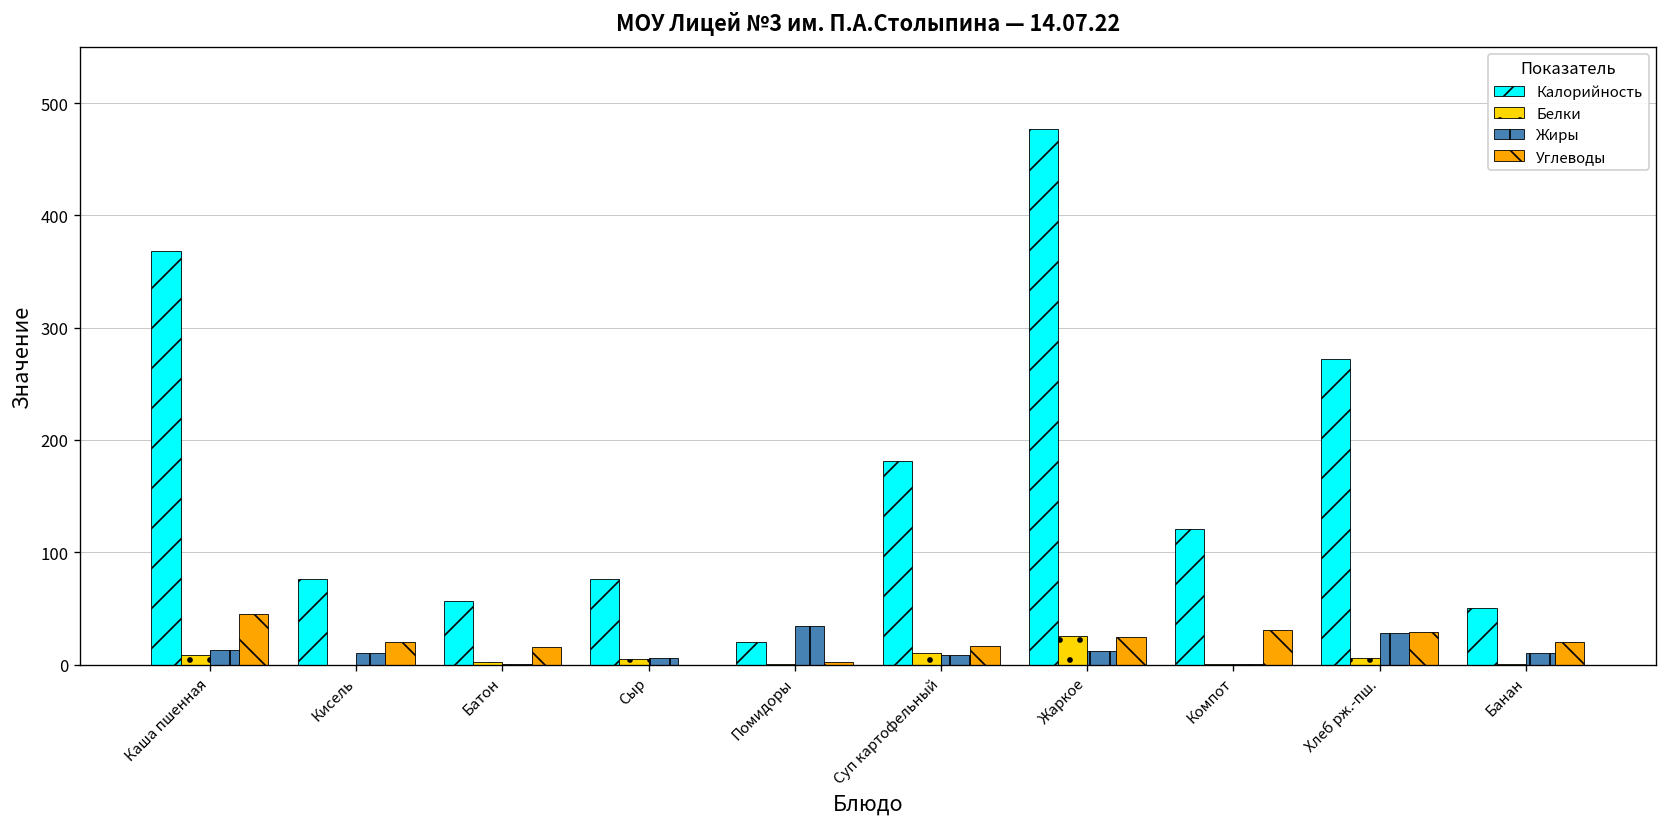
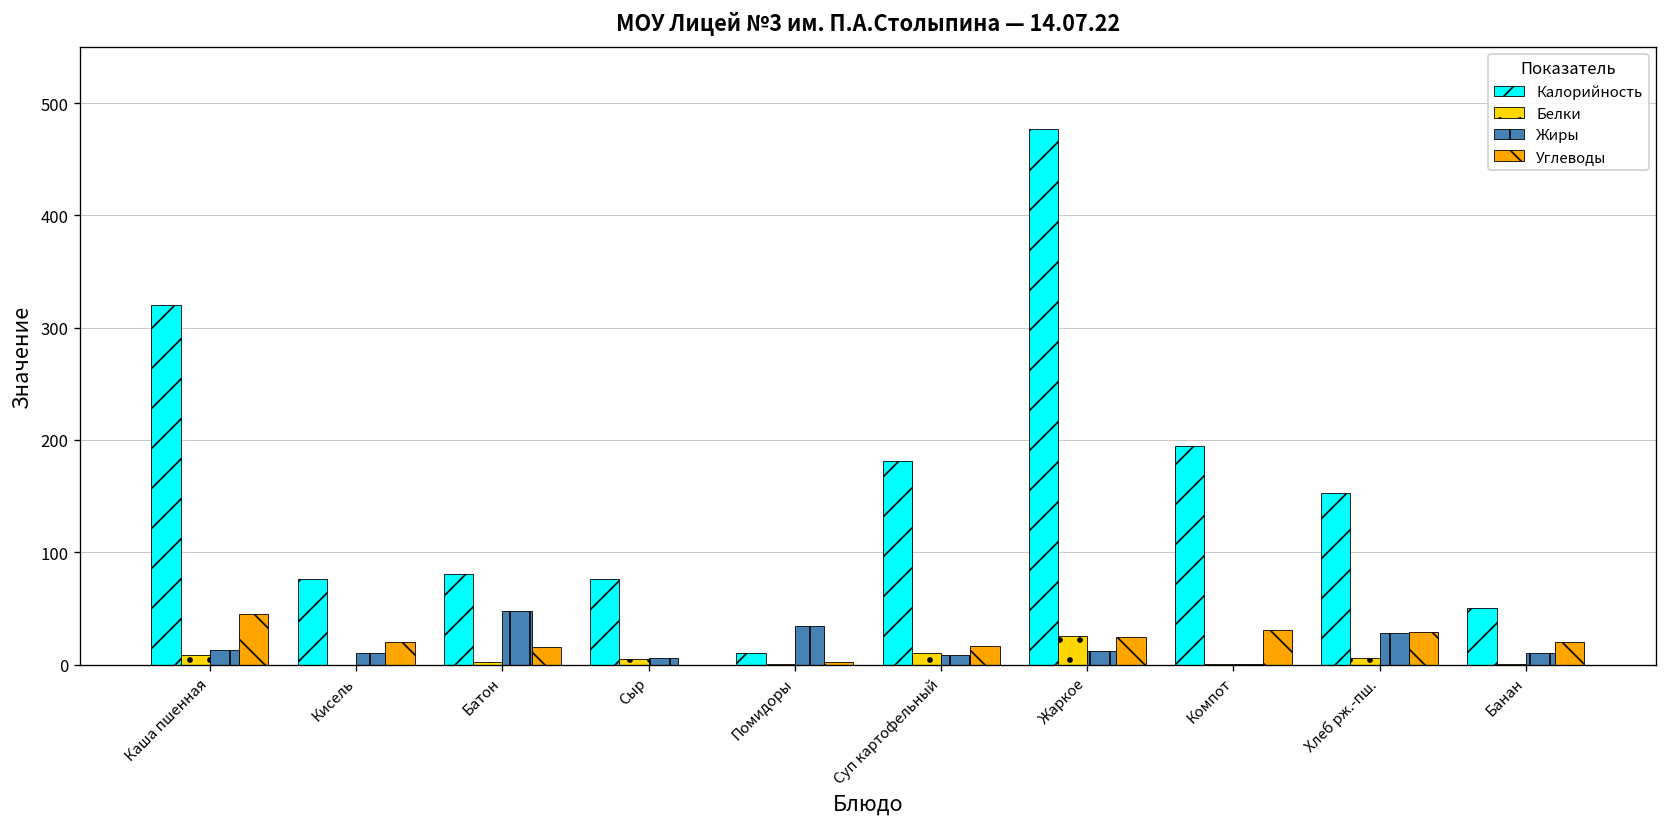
  {
    "Калорийность": {
-     "Каша пшенная": 370,
+     "Каша пшенная": 320,
      "Кисель": 80,
-     "Батон": 60,
+     "Батон": 80,
      "Сыр": 80,
-     "Помидоры": 20,
+     "Помидоры": 10,
      "Суп картофельный": 180,
      "Жаркое": 480,
-     "Компот": 120,
-     "Хлеб рж.-пш.": 270,
+     "Компот": 200,
+     "Хлеб рж.-пш.": 150,
      "Банан": 50
    },
    "Жиры": {
      "Каша пшенная": 10,
      "Кисель": 10,
-     "Батон": 0,
+     "Батон": 50,
      "Сыр": 10,
      "Помидоры": 30,
      "Суп картофельный": 10,
      "Жаркое": 10,
      "Хлеб рж.-пш.": 30,
      "Банан": 10
    }
  }
